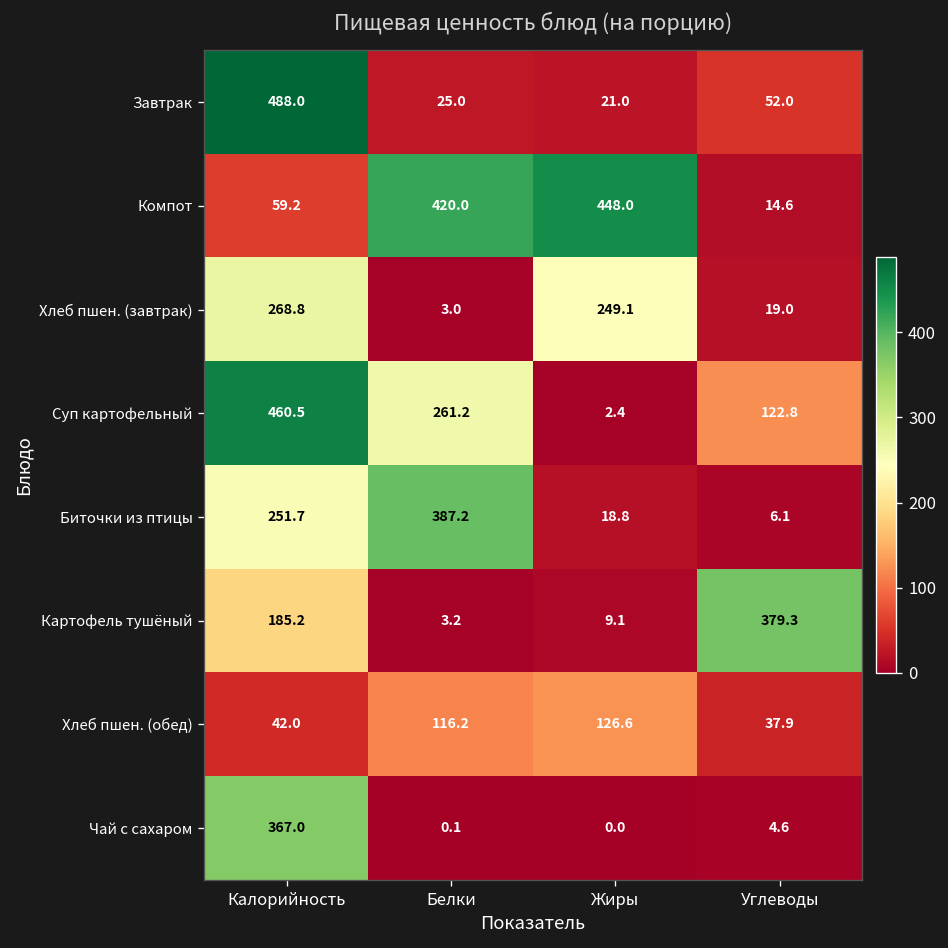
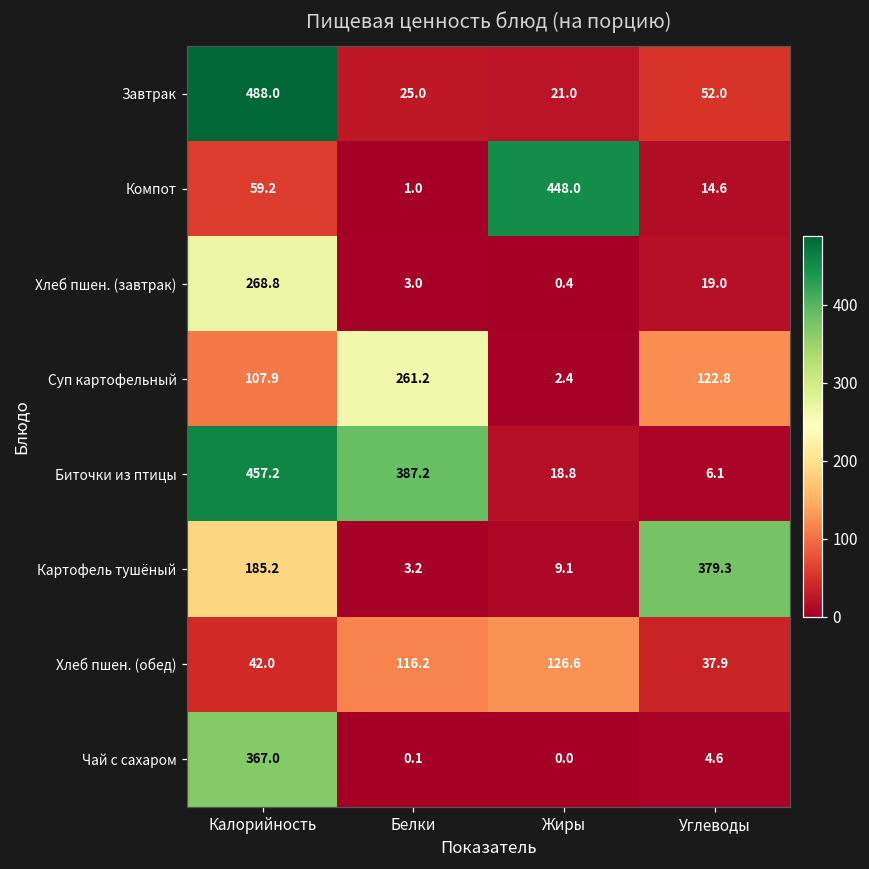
  {
    "Завтрак": {
      "Калорийность": 488.0,
      "Белки": 25.0,
      "Жиры": 21.0,
      "Углеводы": 52.0
    },
    "Компот": {
      "Калорийность": 59.2,
-     "Белки": 420.0,
+     "Белки": 1.0,
      "Жиры": 448.0,
      "Углеводы": 14.6
    },
    "Хлеб пшен. (завтрак)": {
      "Калорийность": 268.8,
      "Белки": 3.0,
-     "Жиры": 249.1,
+     "Жиры": 0.4,
      "Углеводы": 19.0
    },
    "Суп картофельный": {
-     "Калорийность": 460.5,
+     "Калорийность": 107.9,
      "Белки": 261.2,
      "Жиры": 2.4,
      "Углеводы": 122.8
    },
    "Биточки из птицы": {
-     "Калорийность": 251.7,
+     "Калорийность": 457.2,
      "Белки": 387.2,
      "Жиры": 18.8,
      "Углеводы": 6.1
    },
    "Картофель тушёный": {
      "Калорийность": 185.2,
      "Белки": 3.2,
      "Жиры": 9.1,
      "Углеводы": 379.3
    },
    "Хлеб пшен. (обед)": {
      "Калорийность": 42.0,
      "Белки": 116.2,
      "Жиры": 126.6,
      "Углеводы": 37.9
    },
    "Чай с сахаром": {
      "Калорийность": 367.0,
      "Белки": 0.1,
      "Жиры": 0.0,
      "Углеводы": 4.6
    }
  }
